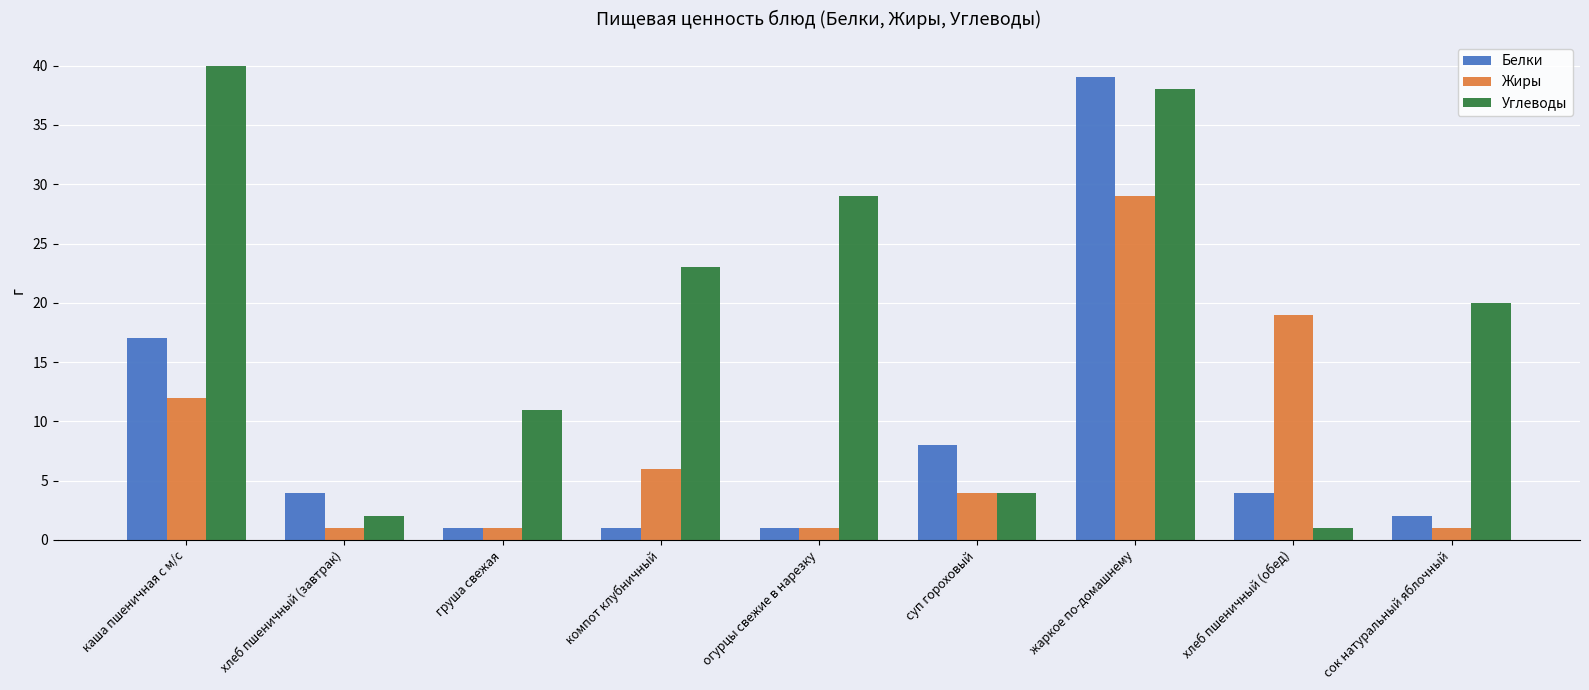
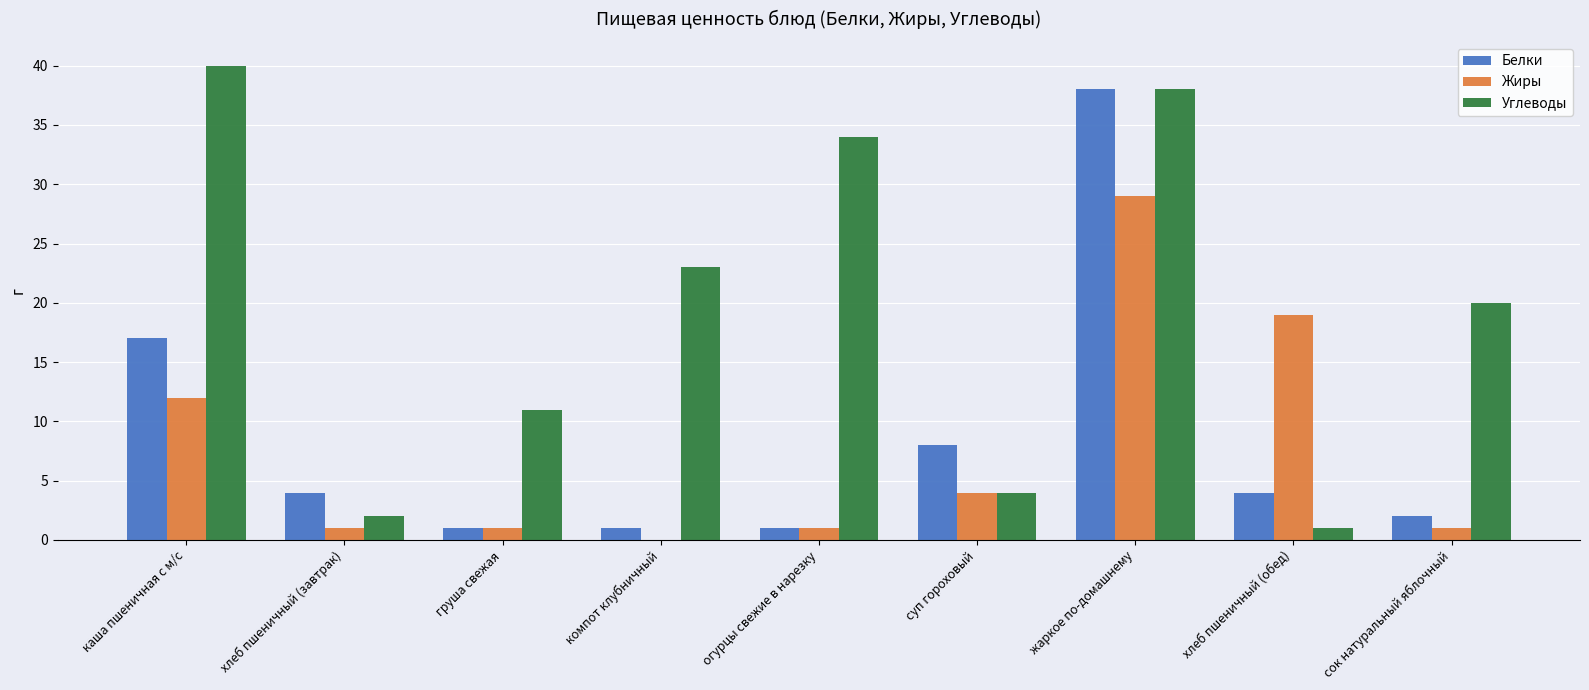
  {
    "Белки": {
      "каша пшеничная с м/с": 17,
      "хлеб пшеничный (завтрак)": 4,
      "груша свежая": 1,
      "компот клубничный": 1,
      "огурцы свежие в нарезку": 1,
      "суп гороховый": 8,
-     "жаркое по-домашнему": 39,
+     "жаркое по-домашнему": 38,
      "хлеб пшеничный (обед)": 4,
      "сок натуральный яблочный": 2
    },
    "Жиры": {
      "каша пшеничная с м/с": 12,
      "хлеб пшеничный (завтрак)": 1,
      "груша свежая": 1,
-     "компот клубничный": 6,
+     "компот клубничный": 0,
      "огурцы свежие в нарезку": 1,
      "суп гороховый": 4,
      "жаркое по-домашнему": 29,
      "хлеб пшеничный (обед)": 19,
      "сок натуральный яблочный": 1
    },
    "Углеводы": {
      "каша пшеничная с м/с": 40,
      "хлеб пшеничный (завтрак)": 2,
      "груша свежая": 11,
      "компот клубничный": 23,
-     "огурцы свежие в нарезку": 29,
+     "огурцы свежие в нарезку": 34,
      "суп гороховый": 4,
      "жаркое по-домашнему": 38,
      "хлеб пшеничный (обед)": 1,
      "сок натуральный яблочный": 20
    }
  }
